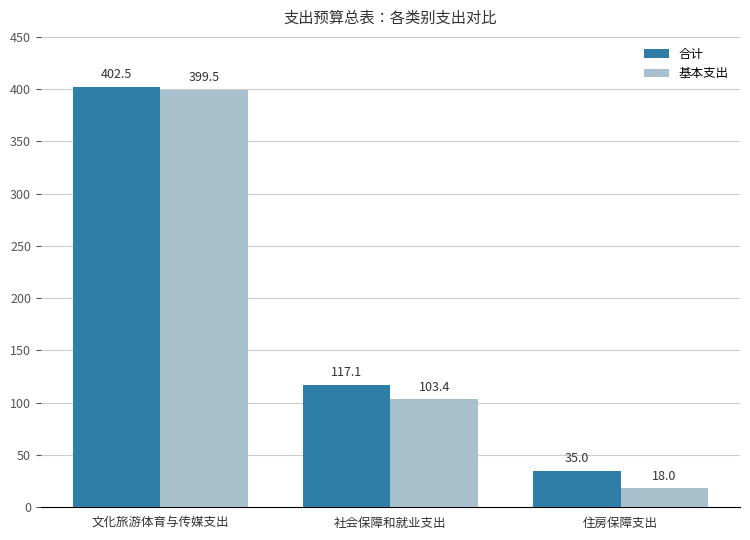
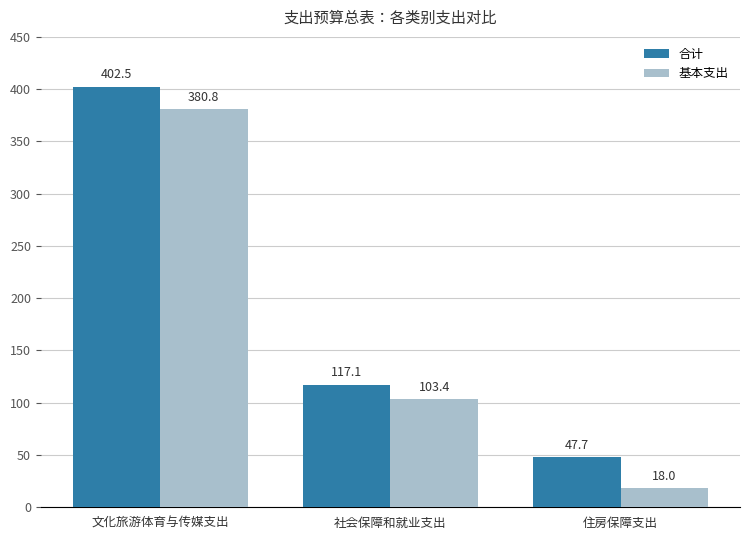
  {
    "合计": {
      "文化旅游体育与传媒支出": 402.5,
      "社会保障和就业支出": 117.1,
-     "住房保障支出": 35.0
+     "住房保障支出": 47.7
    },
    "基本支出": {
-     "文化旅游体育与传媒支出": 399.5,
+     "文化旅游体育与传媒支出": 380.8,
      "社会保障和就业支出": 103.4,
      "住房保障支出": 18.0
    }
  }
